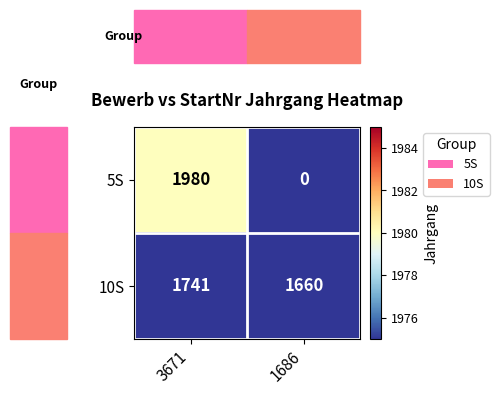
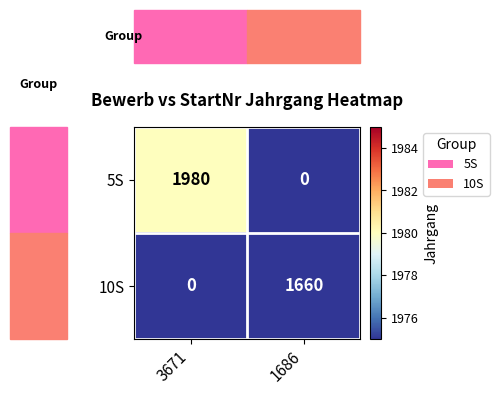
  {
    "5S": {
      "3671": 1980,
      "1686": 0
    },
    "10S": {
-     "3671": 1741,
+     "3671": 0,
      "1686": 1660
    }
  }
